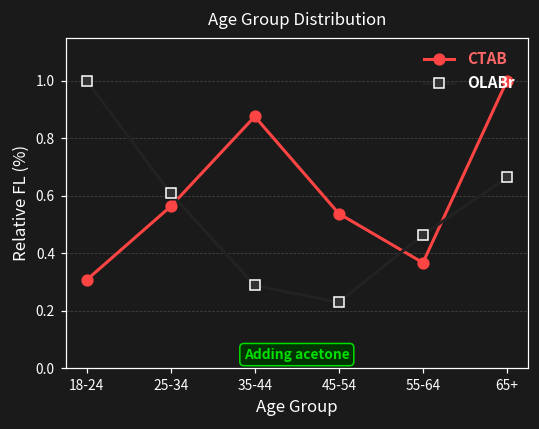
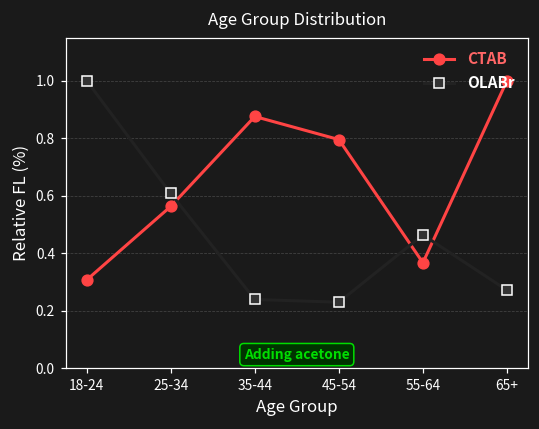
  {
    "CTAB": {
      "18-24": 0.31,
      "25-34": 0.56,
      "35-44": 0.88,
-     "45-54": 0.54,
+     "45-54": 0.80,
      "55-64": 0.37,
      "65+": 1.00
    },
    "OLABr": {
      "18-24": 1.00,
      "25-34": 0.61,
-     "35-44": 0.29,
+     "35-44": 0.24,
      "45-54": 0.23,
      "55-64": 0.46,
-     "65+": 0.66
+     "65+": 0.27
    }
  }
